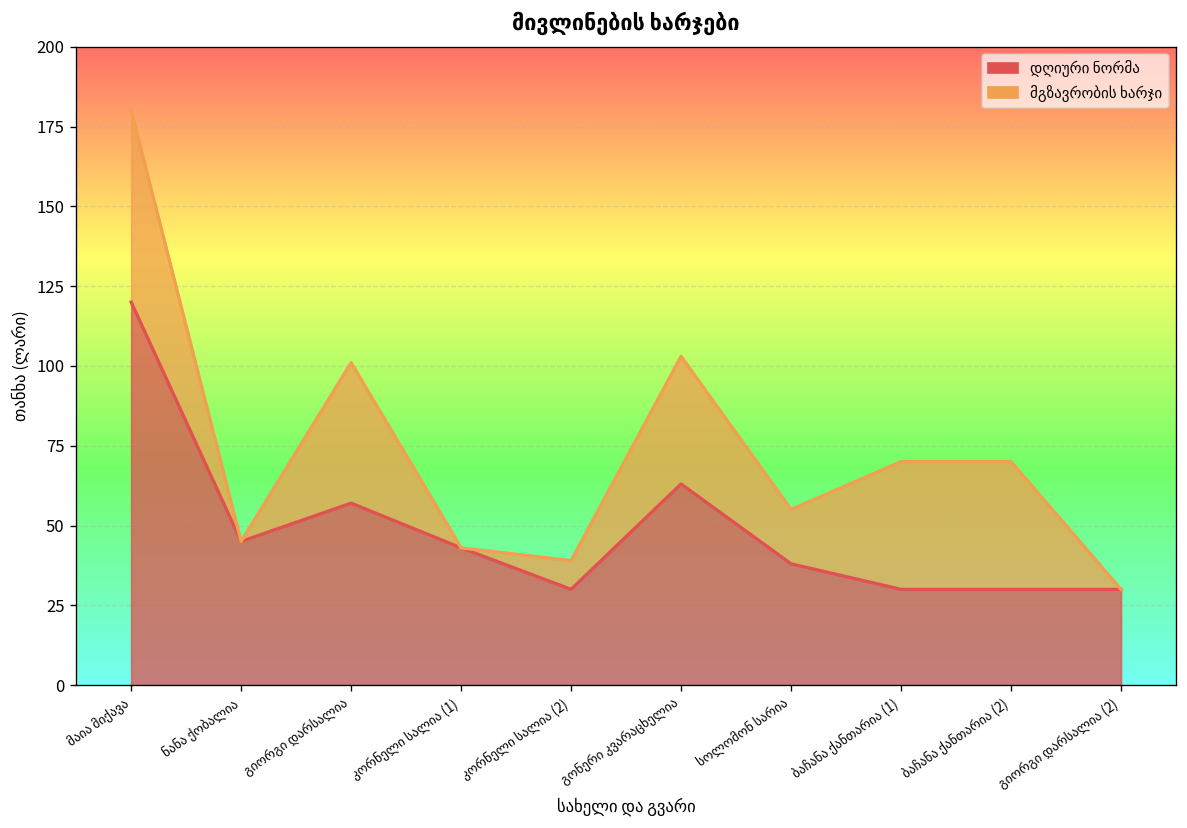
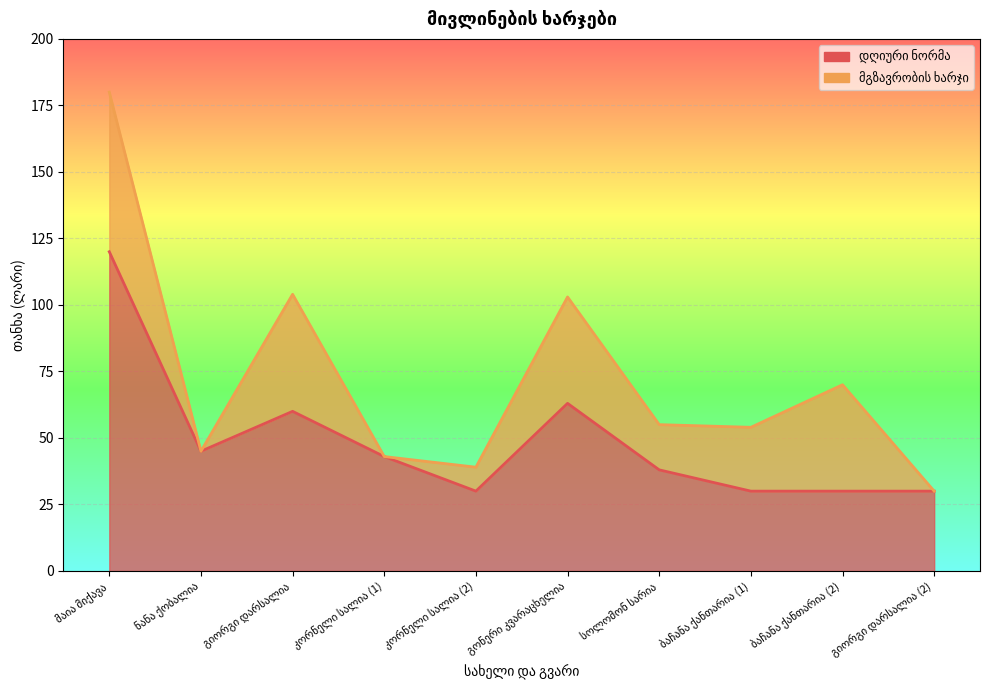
  {
    "დღიური ნორმა": {
      "მაია მიქავა": 120,
-     "გიორგი დარსალია": 57,
+     "გიორგი დარსალია": 60,
      "კორნელი სალია (2)": 30,
      "გონერი კვარაცხელია": 63,
      "სოლომონ სარია": 38,
      "ბაჩანა ქანთარია (1)": 30,
      "ბაჩანა ქანთარია (2)": 30
    },
    "მგზავრობის ხარჯი": {
      "მაია მიქავა": 60,
      "გიორგი დარსალია": 44,
      "კორნელი სალია (2)": 9,
      "გონერი კვარაცხელია": 40,
      "სოლომონ სარია": 17,
-     "ბაჩანა ქანთარია (1)": 40,
+     "ბაჩანა ქანთარია (1)": 24,
      "ბაჩანა ქანთარია (2)": 40
    }
  }
